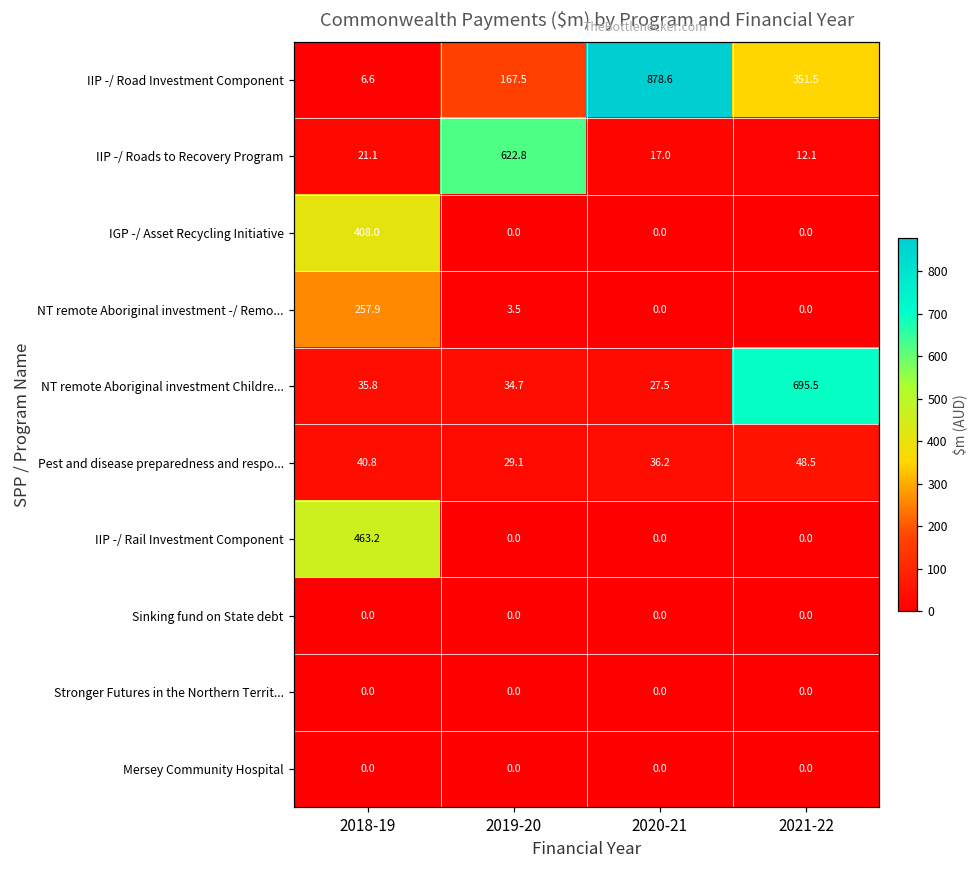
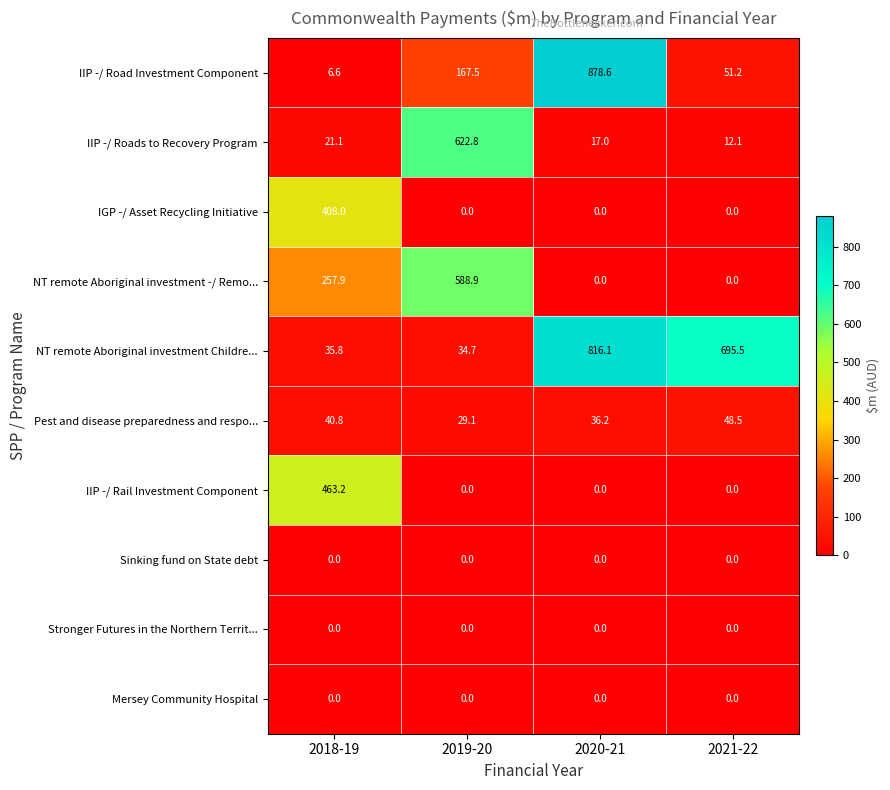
  {
    "IIP -/ Road Investment Component": {
      "2018-19": 6.6,
      "2019-20": 167.5,
      "2020-21": 878.6,
-     "2021-22": 351.5
+     "2021-22": 51.2
    },
    "IIP -/ Roads to Recovery Program": {
      "2018-19": 21.1,
      "2019-20": 622.8,
      "2020-21": 17.0,
      "2021-22": 12.1
    },
    "IGP -/ Asset Recycling Initiative": {
      "2018-19": 408.0,
      "2019-20": 0.0,
      "2020-21": 0.0,
      "2021-22": 0.0
    },
    "NT remote Aboriginal investment -/ Remo...": {
      "2018-19": 257.9,
-     "2019-20": 3.5,
+     "2019-20": 588.9,
      "2020-21": 0.0,
      "2021-22": 0.0
    },
    "NT remote Aboriginal investment Childre...": {
      "2018-19": 35.8,
      "2019-20": 34.7,
-     "2020-21": 27.5,
+     "2020-21": 816.1,
      "2021-22": 695.5
    },
    "Pest and disease preparedness and respo...": {
      "2018-19": 40.8,
      "2019-20": 29.1,
      "2020-21": 36.2,
      "2021-22": 48.5
    },
    "IIP -/ Rail Investment Component": {
      "2018-19": 463.2,
      "2019-20": 0.0,
      "2020-21": 0.0,
      "2021-22": 0.0
    },
    "Sinking fund on State debt": {
      "2018-19": 0.0,
      "2019-20": 0.0,
      "2020-21": 0.0,
      "2021-22": 0.0
    },
    "Stronger Futures in the Northern Territ...": {
      "2018-19": 0.0,
      "2019-20": 0.0,
      "2020-21": 0.0,
      "2021-22": 0.0
    },
    "Mersey Community Hospital": {
      "2018-19": 0.0,
      "2019-20": 0.0,
      "2020-21": 0.0,
      "2021-22": 0.0
    }
  }
